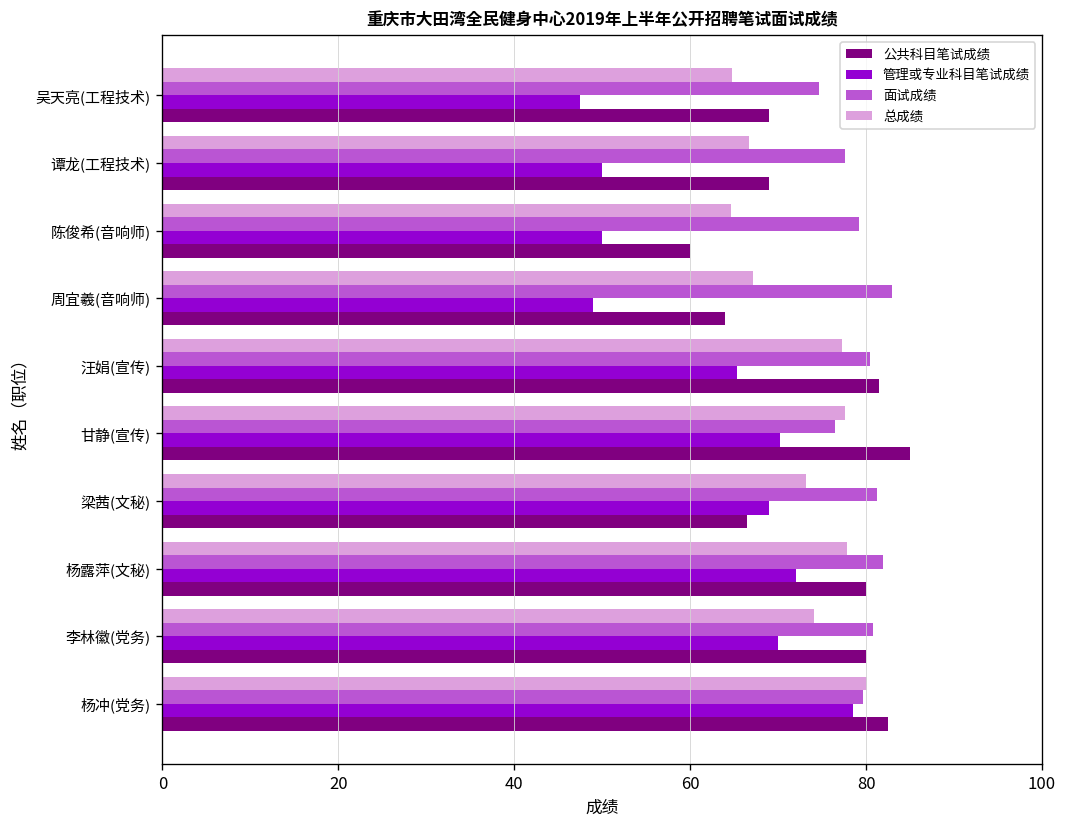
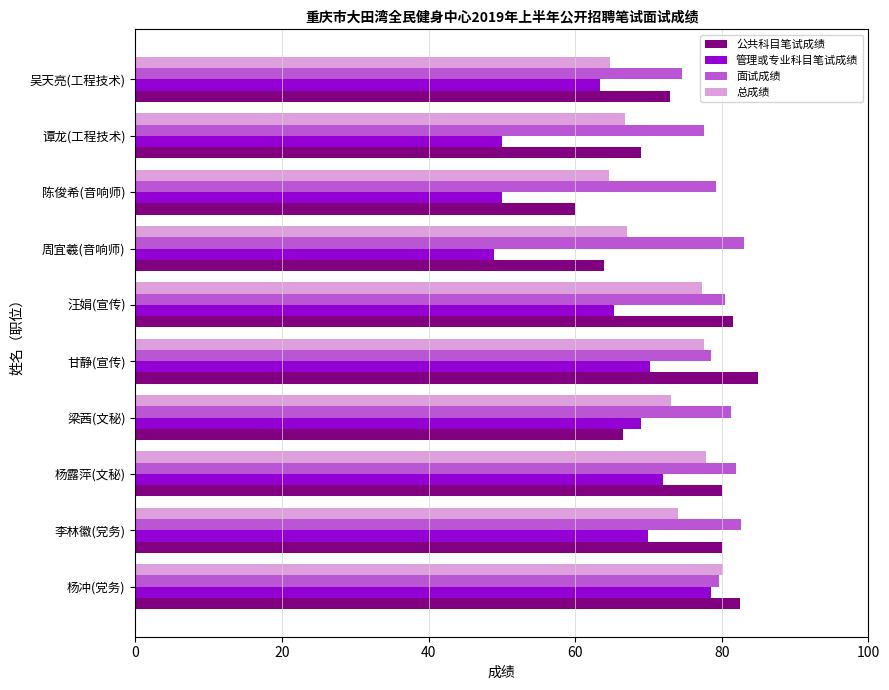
  {
    "公共科目笔试成绩": {
-     "吴天亮(工程技术)": 69,
+     "吴天亮(工程技术)": 73,
      "谭龙(工程技术)": 69,
      "陈俊希(音响师)": 60,
      "周宜羲(音响师)": 64,
      "汪娟(宣传)": 82,
      "甘静(宣传)": 85,
      "梁茜(文秘)": 67,
      "杨露萍(文秘)": 80,
      "李林徽(党务)": 80,
      "杨冲(党务)": 83
    },
    "管理或专业科目笔试成绩": {
-     "吴天亮(工程技术)": 48,
+     "吴天亮(工程技术)": 63,
      "谭龙(工程技术)": 50,
      "陈俊希(音响师)": 50,
      "周宜羲(音响师)": 49,
      "汪娟(宣传)": 65,
      "甘静(宣传)": 70,
      "梁茜(文秘)": 69,
      "杨露萍(文秘)": 72,
      "李林徽(党务)": 70,
      "杨冲(党务)": 79
    },
    "面试成绩": {
      "吴天亮(工程技术)": 75,
      "谭龙(工程技术)": 78,
      "陈俊希(音响师)": 79,
      "周宜羲(音响师)": 83,
      "汪娟(宣传)": 80,
-     "甘静(宣传)": 77,
+     "甘静(宣传)": 79,
      "梁茜(文秘)": 81,
      "杨露萍(文秘)": 82,
-     "李林徽(党务)": 81,
+     "李林徽(党务)": 83,
      "杨冲(党务)": 80
    },
    "总成绩": {
      "吴天亮(工程技术)": 65,
      "谭龙(工程技术)": 67,
      "陈俊希(音响师)": 65,
      "周宜羲(音响师)": 67,
      "汪娟(宣传)": 77,
      "甘静(宣传)": 78,
      "梁茜(文秘)": 73,
      "杨露萍(文秘)": 78,
      "李林徽(党务)": 74,
      "杨冲(党务)": 80
    }
  }
